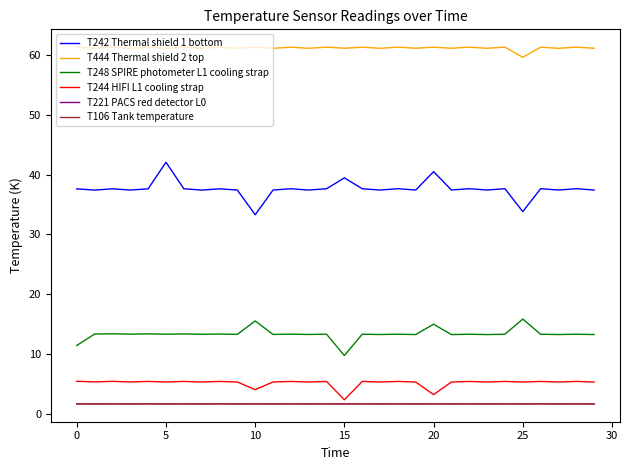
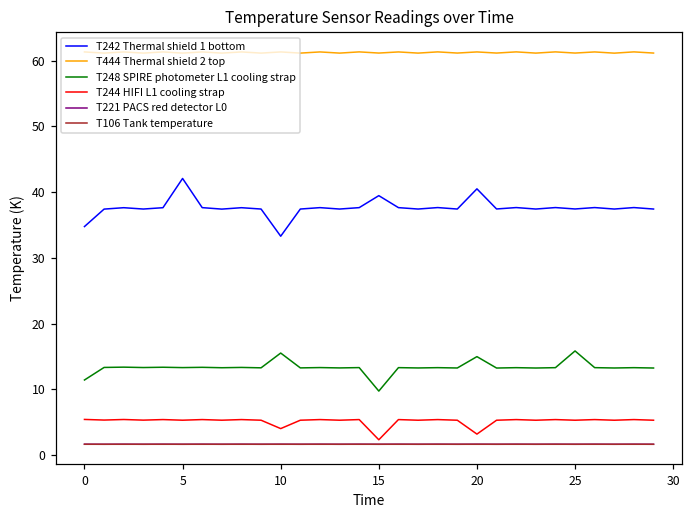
  {
    "T242 Thermal shield 1 bottom": {
-     "0": 38,
+     "0": 35,
      "5": 42,
      "10": 33,
      "15": 39,
      "20": 40,
-     "25": 34
+     "25": 37
    },
    "T444 Thermal shield 2 top": {
      "15": 61,
      "20": 61,
-     "25": 60
+     "25": 61
    },
    "T248 SPIRE photometer L1 cooling strap": {
      "0": 11,
      "5": 13,
      "10": 16,
      "15": 10,
      "20": 15,
      "25": 16
    },
    "T244 HIFI L1 cooling strap": {
      "0": 5,
      "5": 5,
      "10": 4,
      "15": 2,
      "20": 3,
      "25": 5
    },
    "T106 Tank temperature": {
      "0": 2,
      "5": 2,
      "10": 2,
      "15": 2,
      "20": 2,
      "25": 2
    }
  }
